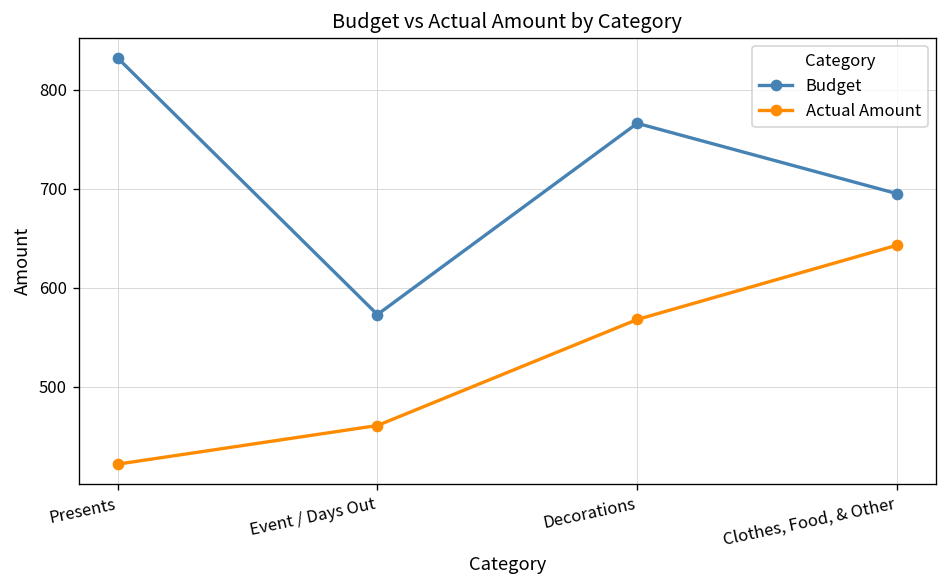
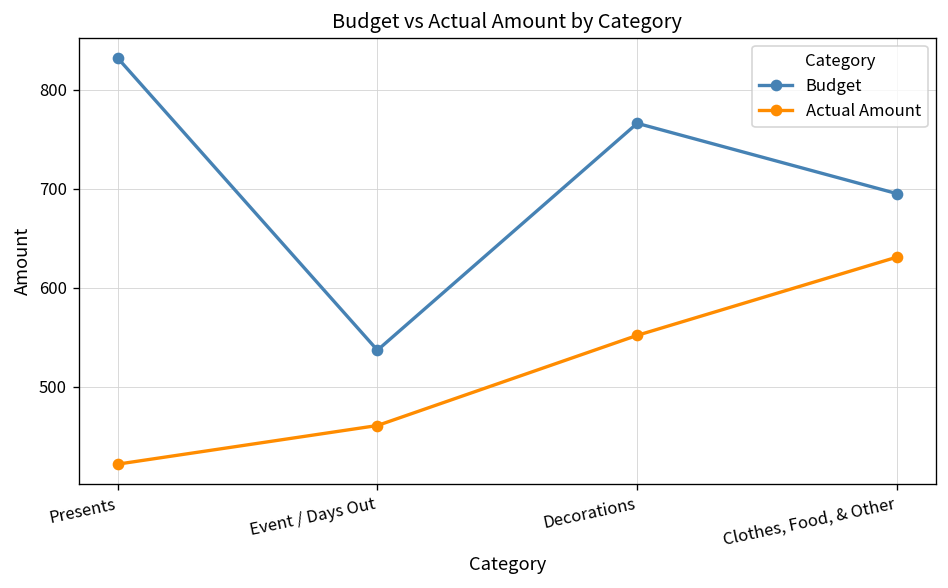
  {
    "Budget": {
      "Presents": 830,
-     "Event / Days Out": 570,
+     "Event / Days Out": 540,
      "Decorations": 770,
      "Clothes, Food, & Other": 700
    },
    "Actual Amount": {
      "Presents": 420,
      "Event / Days Out": 460,
-     "Decorations": 570,
-     "Clothes, Food, & Other": 640
+     "Decorations": 550,
+     "Clothes, Food, & Other": 630
    }
  }
